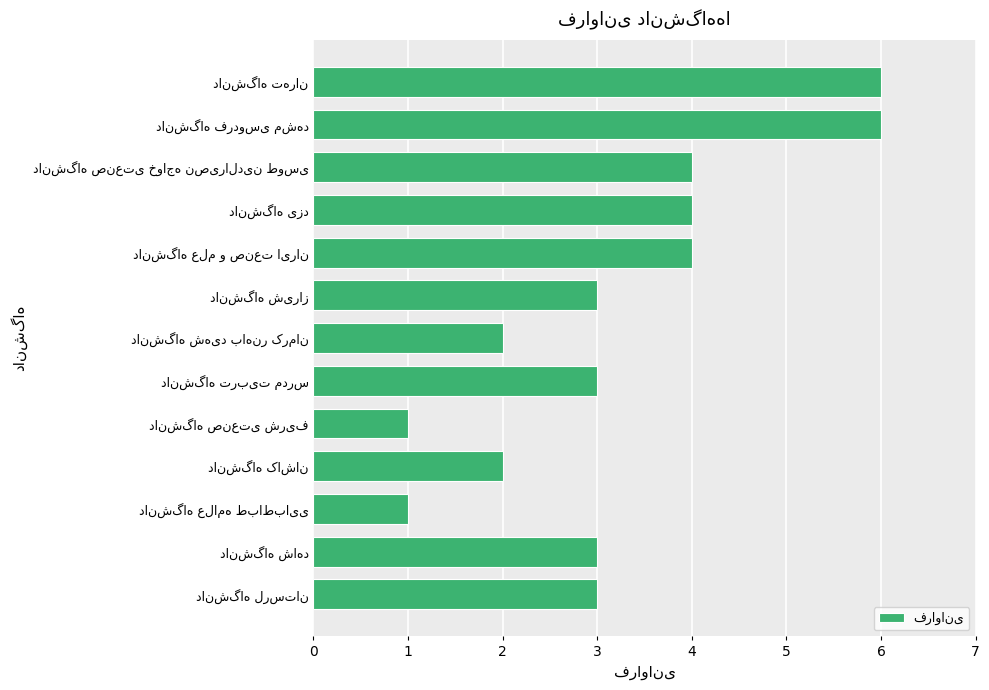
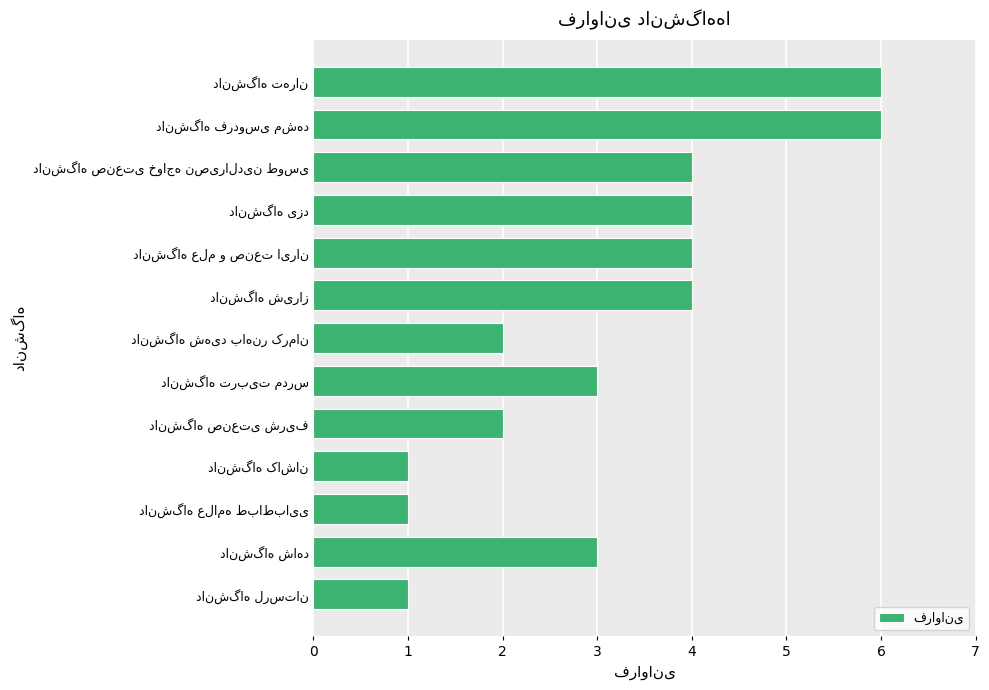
  {
    "دانشگاه تهران": 6,
    "دانشگاه فردوسی مشهد": 6,
    "دانشگاه صنعتی خواجه نصیرالدین طوسی": 4,
    "دانشگاه یزد": 4,
    "دانشگاه علم و صنعت ایران": 4,
-   "دانشگاه شیراز": 3,
+   "دانشگاه شیراز": 4,
    "دانشگاه شهید باهنر کرمان": 2,
    "دانشگاه تربیت مدرس": 3,
-   "دانشگاه صنعتی شریف": 1,
-   "دانشگاه کاشان": 2,
+   "دانشگاه صنعتی شریف": 2,
+   "دانشگاه کاشان": 1,
    "دانشگاه علامه طباطبایی": 1,
    "دانشگاه شاهد": 3,
-   "دانشگاه لرستان": 3
+   "دانشگاه لرستان": 1
  }
